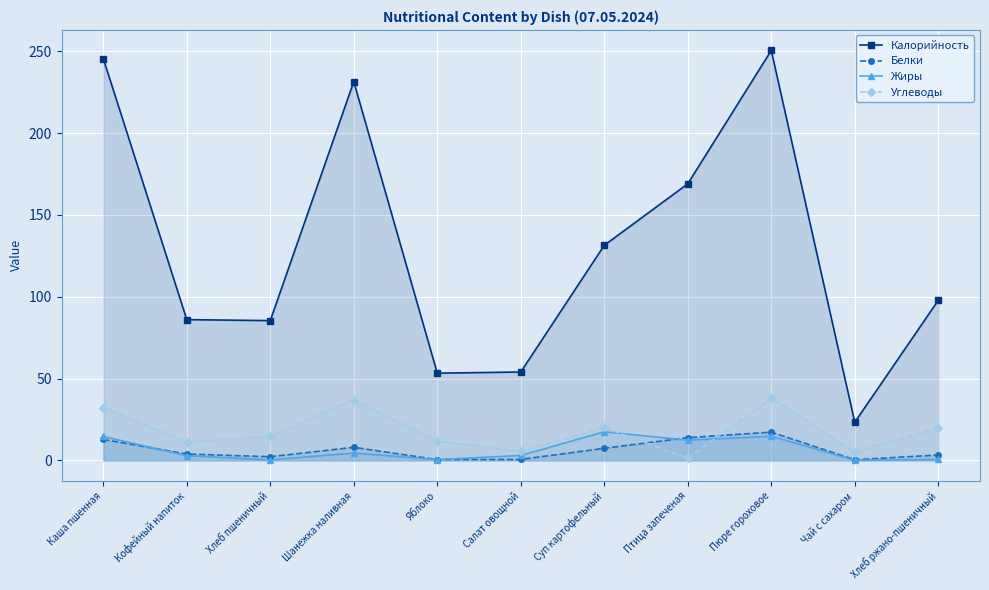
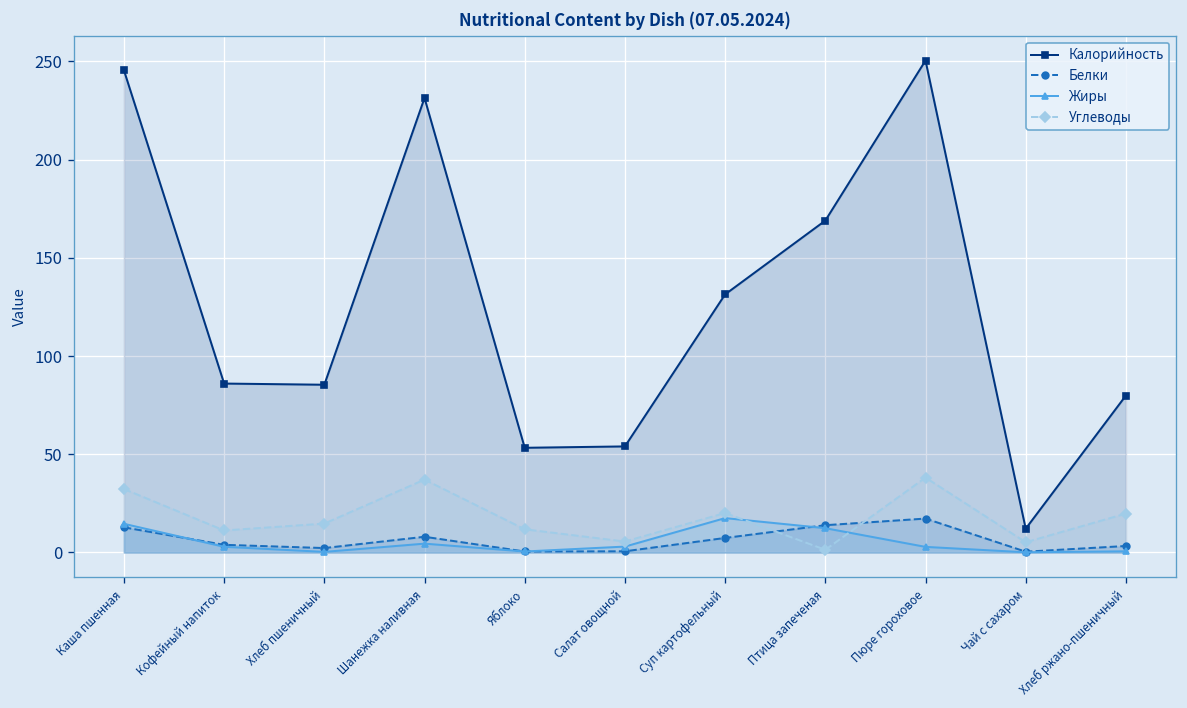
  {
    "Калорийность": {
      "Каша пшенная": 246,
      "Кофейный напиток": 86,
      "Хлеб пшеничный": 85,
      "Шанежка наливная": 231,
      "Яблоко": 53,
      "Салат овощной": 54,
      "Суп картофельный": 131,
      "Птица запеченая": 169,
      "Пюре гороховое": 250,
-     "Чай с сахаром": 23,
-     "Хлеб ржано-пшеничный": 98
+     "Чай с сахаром": 12,
+     "Хлеб ржано-пшеничный": 80
    },
    "Белки": {
      "Каша пшенная": 13,
      "Хлеб пшеничный": 2,
      "Шанежка наливная": 8,
      "Салат овощной": 1,
      "Суп картофельный": 7,
      "Пюре гороховое": 17,
      "Хлеб ржано-пшеничный": 3
    },
    "Жиры": {
      "Каша пшенная": 15,
      "Хлеб пшеничный": 0,
      "Шанежка наливная": 5,
      "Салат овощной": 3,
      "Суп картофельный": 18,
-     "Пюре гороховое": 15,
+     "Пюре гороховое": 3,
      "Хлеб ржано-пшеничный": 1
    },
    "Углеводы": {
      "Каша пшенная": 32,
      "Кофейный напиток": 11,
      "Хлеб пшеничный": 15,
      "Шанежка наливная": 37,
      "Яблоко": 12,
      "Салат овощной": 6,
      "Суп картофельный": 20,
      "Птица запеченая": 1,
      "Пюре гороховое": 38,
      "Чай с сахаром": 5,
      "Хлеб ржано-пшеничный": 20
    }
  }
